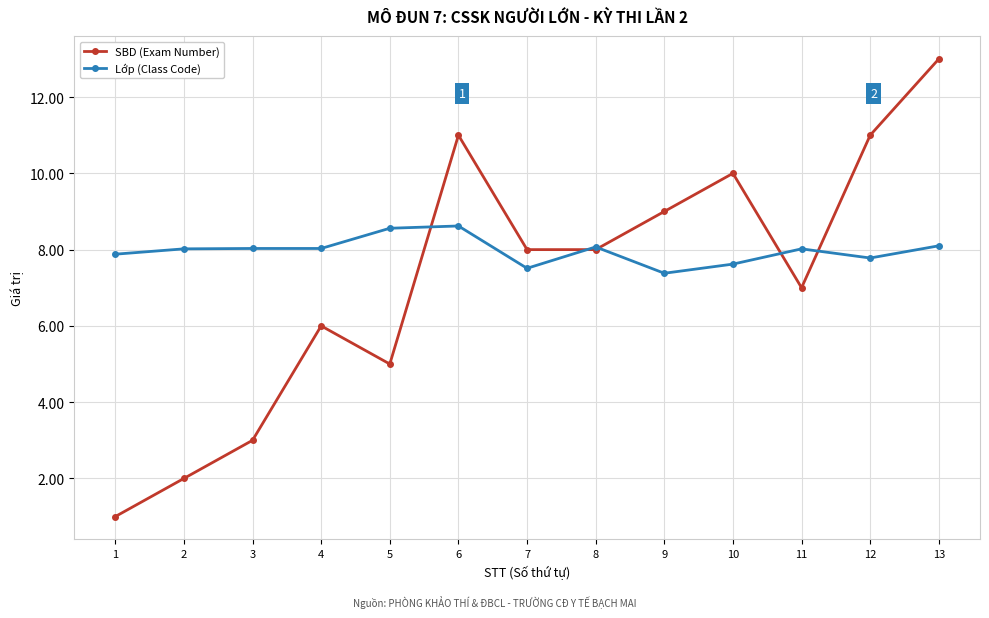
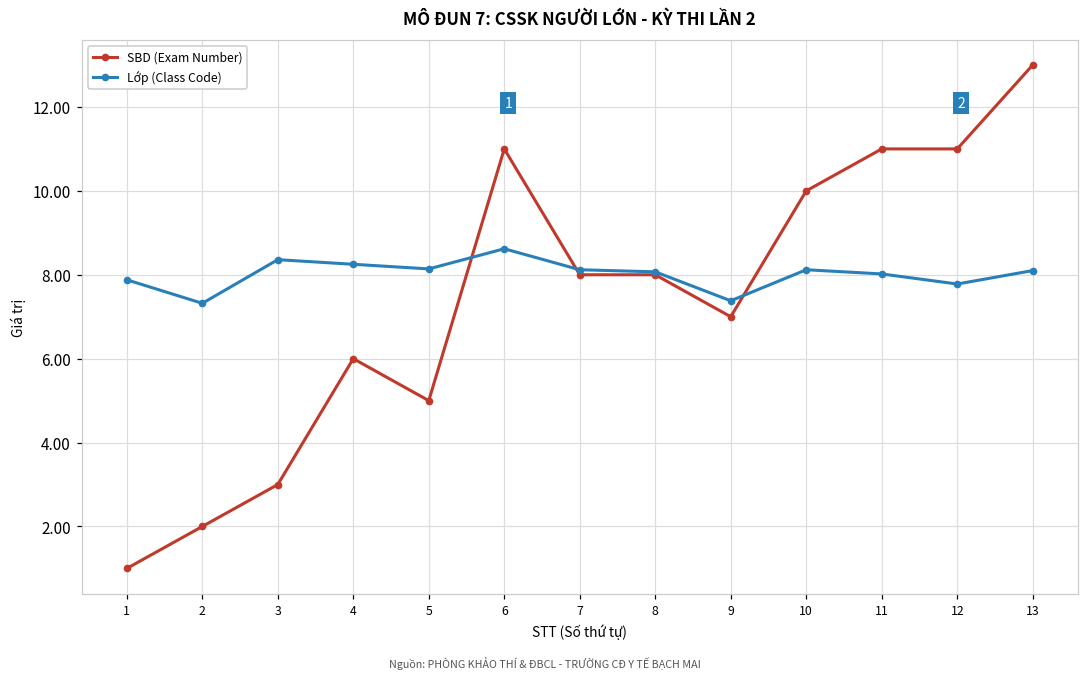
  {
    "SBD (Exam Number)": {
      "1": 1,
      "2": 2,
      "3": 3,
      "4": 6,
      "5": 5,
      "6": 11,
      "7": 8,
      "8": 8,
-     "9": 9,
+     "9": 7,
      "10": 10,
-     "11": 7,
+     "11": 11,
      "12": 11,
      "13": 13
    },
    "Lớp (Class Code)": {
      "1": 7.9,
-     "2": 8.0,
-     "3": 8.0,
-     "4": 8.0,
-     "5": 8.6,
+     "2": 7.3,
+     "3": 8.4,
+     "4": 8.3,
+     "5": 8.1,
      "6": 8.6,
-     "7": 7.5,
+     "7": 8.1,
      "8": 8.1,
      "9": 7.4,
-     "10": 7.6,
+     "10": 8.1,
      "11": 8.0,
      "12": 7.8,
      "13": 8.1
    }
  }
